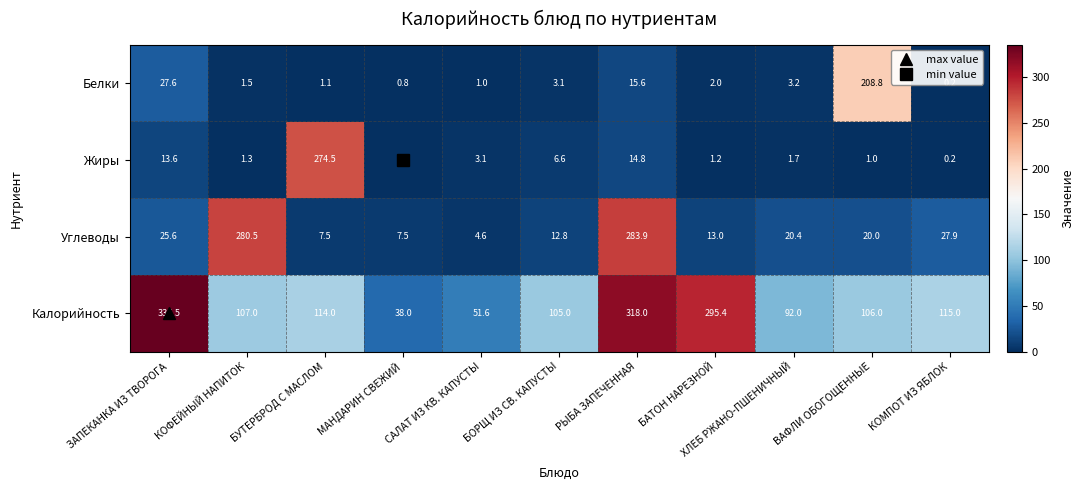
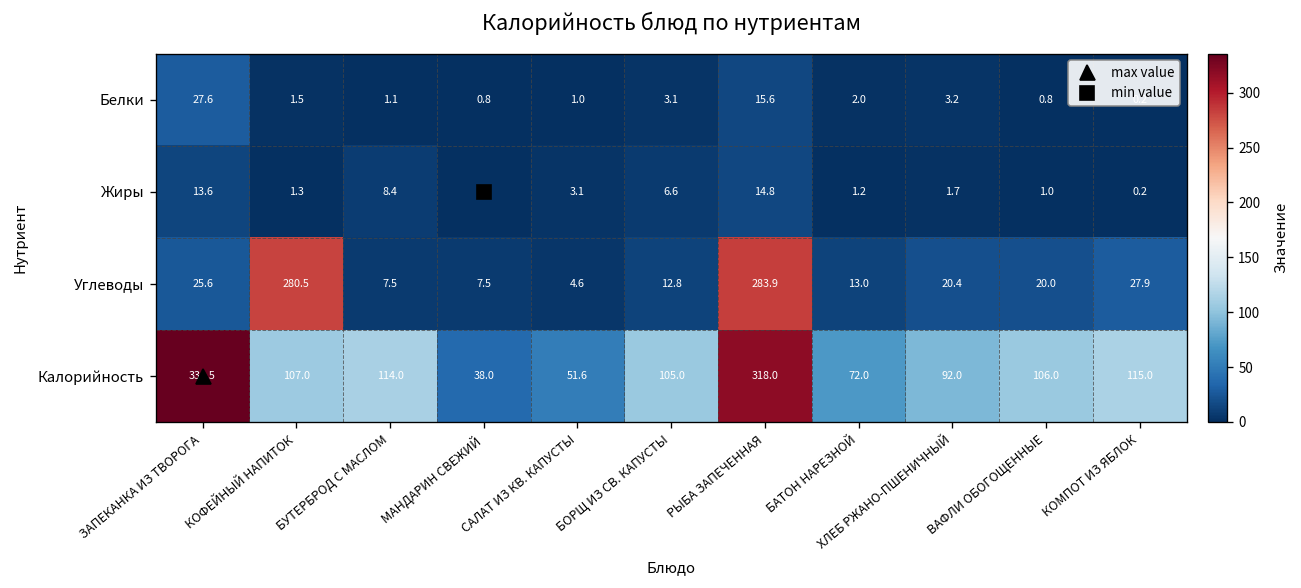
  {
    "Белки": {
      "ЗАПЕКАНКА ИЗ ТВОРОГА": 27.6,
      "КОФЕЙНЫЙ НАПИТОК": 1.5,
      "БУТЕРБРОД С МАСЛОМ": 1.1,
      "МАНДАРИН СВЕЖИЙ": 0.8,
      "САЛАТ ИЗ КВ. КАПУСТЫ": 1.0,
      "БОРЩ ИЗ СВ. КАПУСТЫ": 3.1,
      "РЫБА ЗАПЕЧЕННАЯ": 15.6,
      "БАТОН НАРЕЗНОЙ": 2.0,
      "ХЛЕБ РЖАНО-ПШЕНИЧНЫЙ": 3.2,
-     "ВАФЛИ ОБОГОЩЕННЫЕ": 208.8
+     "ВАФЛИ ОБОГОЩЕННЫЕ": 0.8
    },
    "Жиры": {
      "ЗАПЕКАНКА ИЗ ТВОРОГА": 13.6,
      "КОФЕЙНЫЙ НАПИТОК": 1.3,
-     "БУТЕРБРОД С МАСЛОМ": 274.5,
+     "БУТЕРБРОД С МАСЛОМ": 8.4,
      "САЛАТ ИЗ КВ. КАПУСТЫ": 3.1,
      "БОРЩ ИЗ СВ. КАПУСТЫ": 6.6,
      "РЫБА ЗАПЕЧЕННАЯ": 14.8,
      "БАТОН НАРЕЗНОЙ": 1.2,
      "ХЛЕБ РЖАНО-ПШЕНИЧНЫЙ": 1.7,
      "ВАФЛИ ОБОГОЩЕННЫЕ": 1.0,
      "КОМПОТ ИЗ ЯБЛОК": 0.2
    },
    "Углеводы": {
      "ЗАПЕКАНКА ИЗ ТВОРОГА": 25.6,
      "КОФЕЙНЫЙ НАПИТОК": 280.5,
      "БУТЕРБРОД С МАСЛОМ": 7.5,
      "МАНДАРИН СВЕЖИЙ": 7.5,
      "САЛАТ ИЗ КВ. КАПУСТЫ": 4.6,
      "БОРЩ ИЗ СВ. КАПУСТЫ": 12.8,
      "РЫБА ЗАПЕЧЕННАЯ": 283.9,
      "БАТОН НАРЕЗНОЙ": 13.0,
      "ХЛЕБ РЖАНО-ПШЕНИЧНЫЙ": 20.4,
      "ВАФЛИ ОБОГОЩЕННЫЕ": 20.0,
      "КОМПОТ ИЗ ЯБЛОК": 27.9
    },
    "Калорийность": {
      "КОФЕЙНЫЙ НАПИТОК": 107.0,
      "БУТЕРБРОД С МАСЛОМ": 114.0,
      "МАНДАРИН СВЕЖИЙ": 38.0,
      "САЛАТ ИЗ КВ. КАПУСТЫ": 51.6,
      "БОРЩ ИЗ СВ. КАПУСТЫ": 105.0,
      "РЫБА ЗАПЕЧЕННАЯ": 318.0,
-     "БАТОН НАРЕЗНОЙ": 295.4,
+     "БАТОН НАРЕЗНОЙ": 72.0,
      "ХЛЕБ РЖАНО-ПШЕНИЧНЫЙ": 92.0,
      "ВАФЛИ ОБОГОЩЕННЫЕ": 106.0,
      "КОМПОТ ИЗ ЯБЛОК": 115.0
    }
  }
